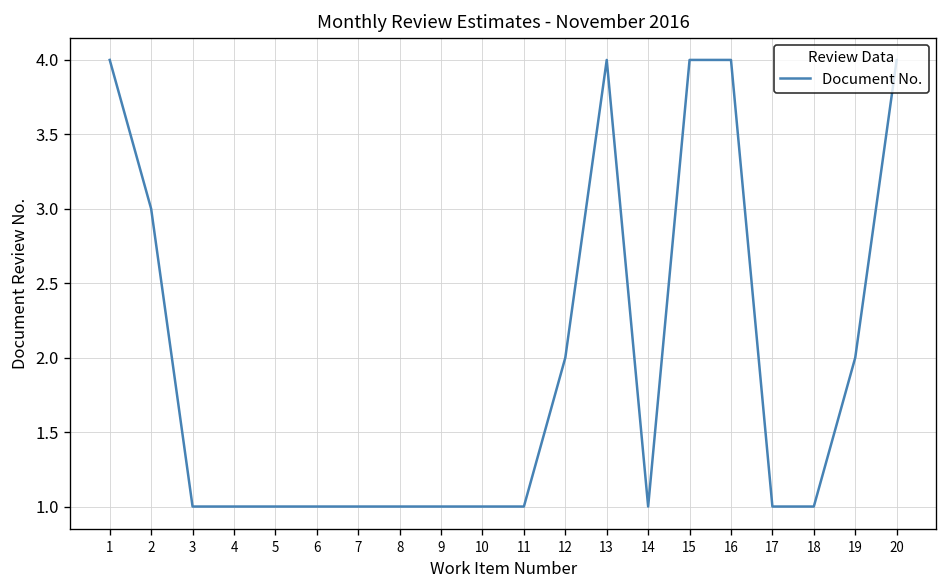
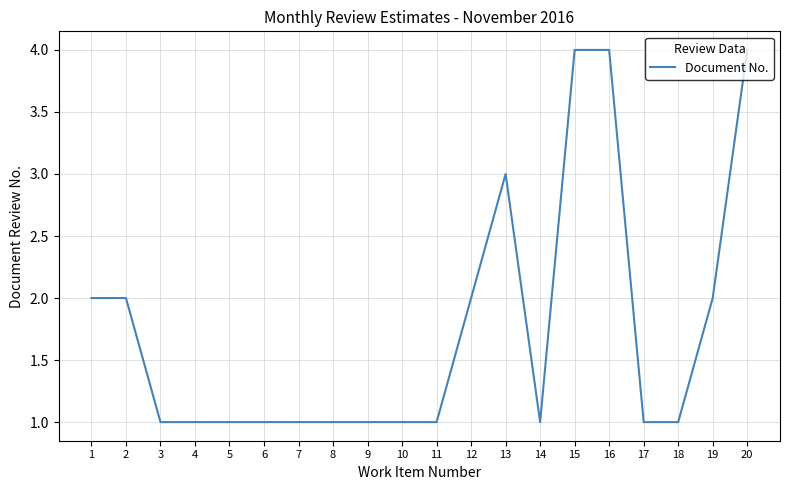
  {
-   "1": 4,
-   "2": 3,
+   "1": 2,
+   "2": 2,
    "3": 1,
    "4": 1,
    "5": 1,
    "6": 1,
    "7": 1,
    "8": 1,
    "9": 1,
    "10": 1,
    "11": 1,
    "12": 2,
-   "13": 4,
+   "13": 3,
    "14": 1,
    "15": 4,
    "16": 4,
    "17": 1,
    "18": 1,
    "19": 2
  }
